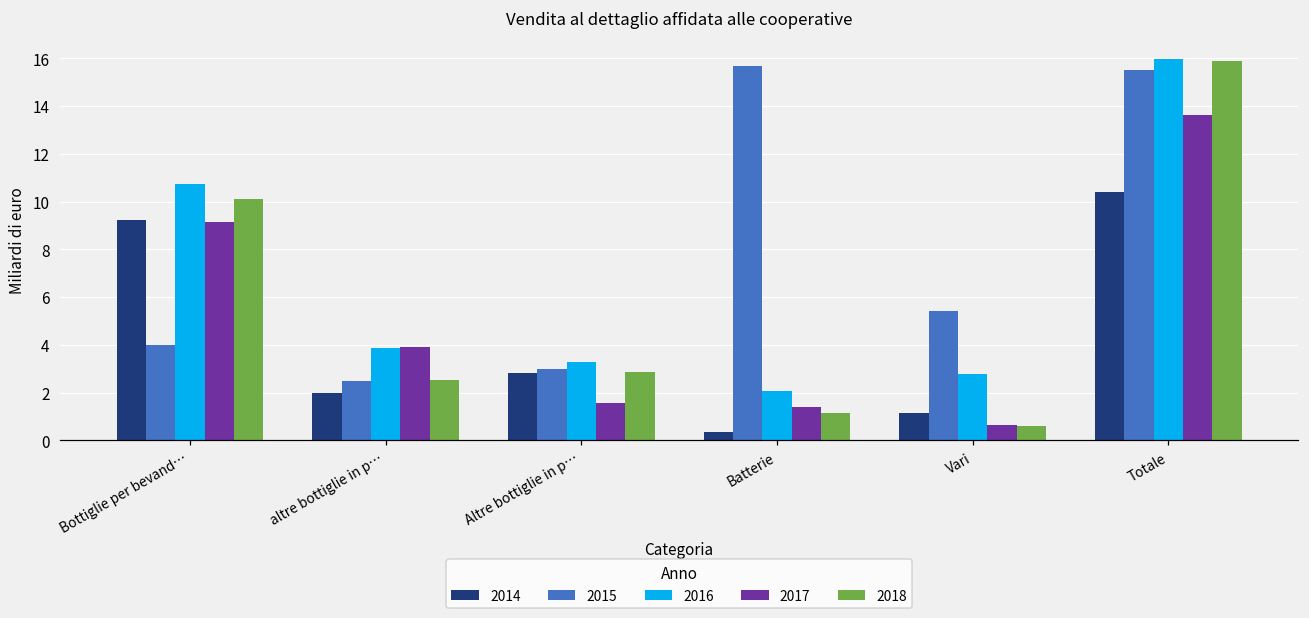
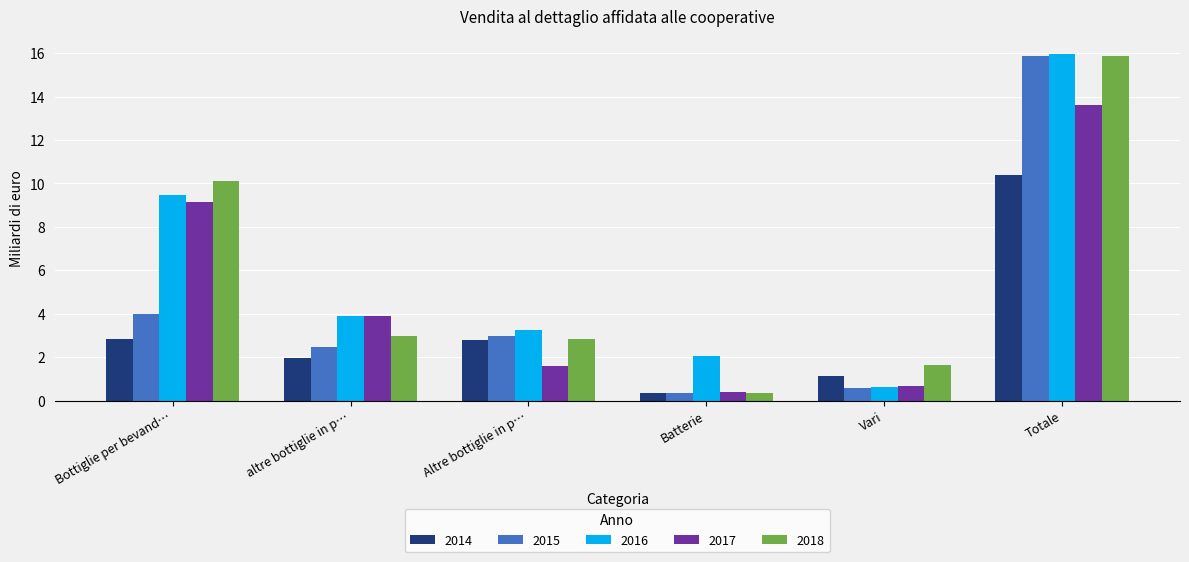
  {
    "2014": {
-     "Bottiglie per bevand…": 9.2,
+     "Bottiglie per bevand…": 2.9,
      "altre bottiglie in p…": 2.0,
      "Altre bottiglie in p…": 2.8,
      "Batterie": 0.4,
      "Vari": 1.1,
      "Totale": 10.4
    },
    "2015": {
      "Bottiglie per bevand…": 4.0,
      "altre bottiglie in p…": 2.5,
      "Altre bottiglie in p…": 3.0,
-     "Batterie": 15.7,
-     "Vari": 5.4,
-     "Totale": 15.5
+     "Batterie": 0.4,
+     "Vari": 0.6,
+     "Totale": 15.9
    },
    "2016": {
-     "Bottiglie per bevand…": 10.7,
+     "Bottiglie per bevand…": 9.5,
      "altre bottiglie in p…": 3.9,
      "Altre bottiglie in p…": 3.3,
      "Batterie": 2.1,
-     "Vari": 2.8,
+     "Vari": 0.6,
      "Totale": 16.0
    },
    "2017": {
      "Bottiglie per bevand…": 9.1,
      "altre bottiglie in p…": 3.9,
      "Altre bottiglie in p…": 1.6,
-     "Batterie": 1.4,
+     "Batterie": 0.4,
      "Vari": 0.7,
      "Totale": 13.6
    },
    "2018": {
      "Bottiglie per bevand…": 10.1,
-     "altre bottiglie in p…": 2.5,
+     "altre bottiglie in p…": 3.0,
      "Altre bottiglie in p…": 2.9,
-     "Batterie": 1.2,
-     "Vari": 0.6,
+     "Batterie": 0.4,
+     "Vari": 1.6,
      "Totale": 15.9
    }
  }
